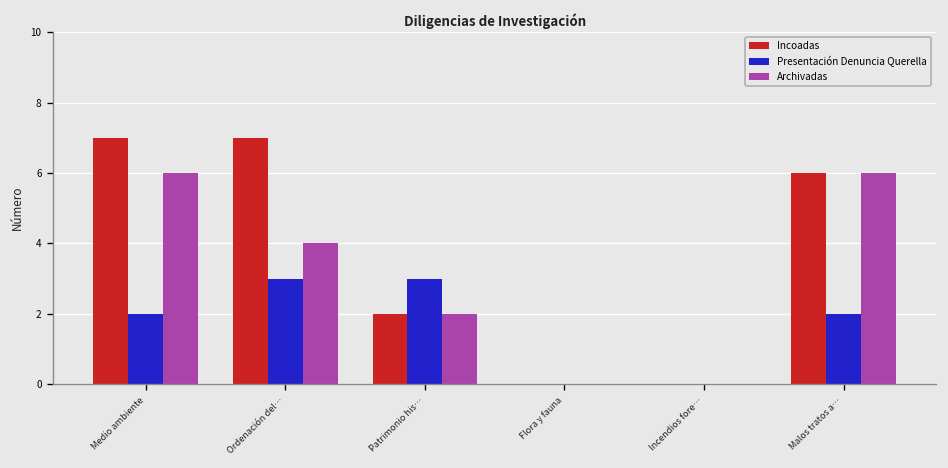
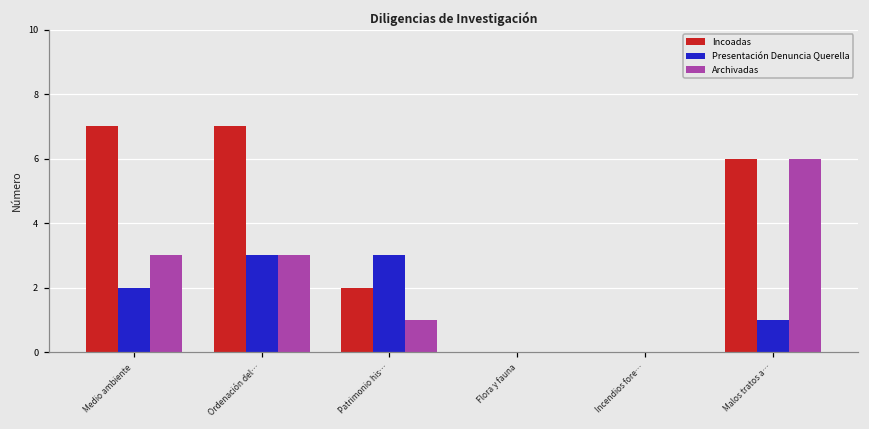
  {
    "Incoadas": {
      "Medio ambiente": 7,
      "Ordenación del…": 7,
      "Patrimonio his…": 2,
      "Flora y fauna": 0,
      "Incendios fore…": 0,
      "Malos tratos a…": 6
    },
    "Presentación Denuncia Querella": {
      "Medio ambiente": 2,
      "Ordenación del…": 3,
      "Patrimonio his…": 3,
      "Flora y fauna": 0,
      "Incendios fore…": 0,
-     "Malos tratos a…": 2
+     "Malos tratos a…": 1
    },
    "Archivadas": {
-     "Medio ambiente": 6,
-     "Ordenación del…": 4,
-     "Patrimonio his…": 2,
+     "Medio ambiente": 3,
+     "Ordenación del…": 3,
+     "Patrimonio his…": 1,
      "Flora y fauna": 0,
      "Incendios fore…": 0,
      "Malos tratos a…": 6
    }
  }
